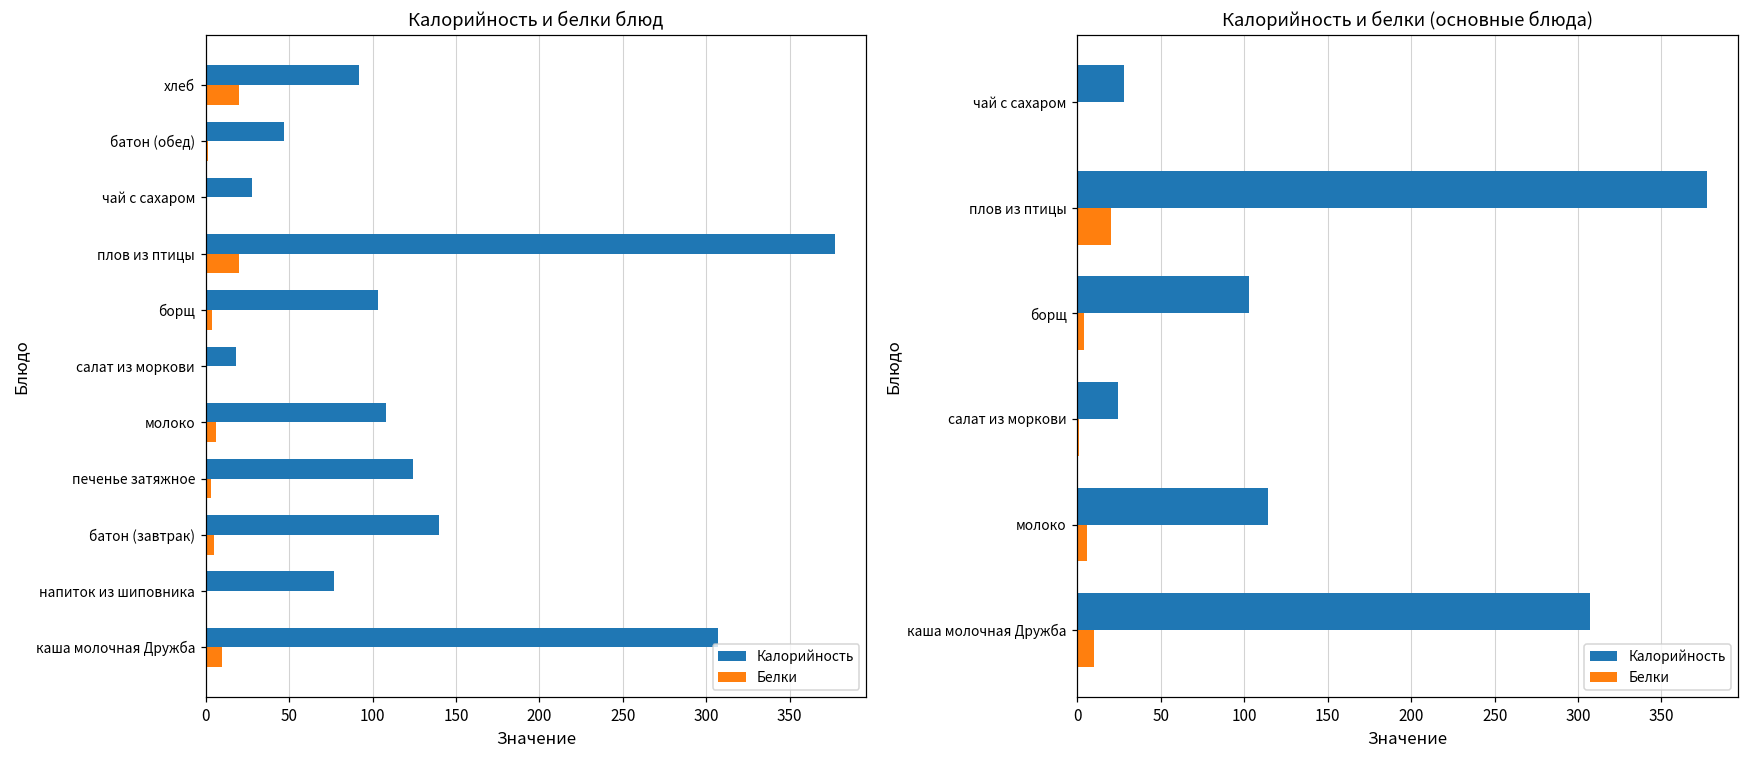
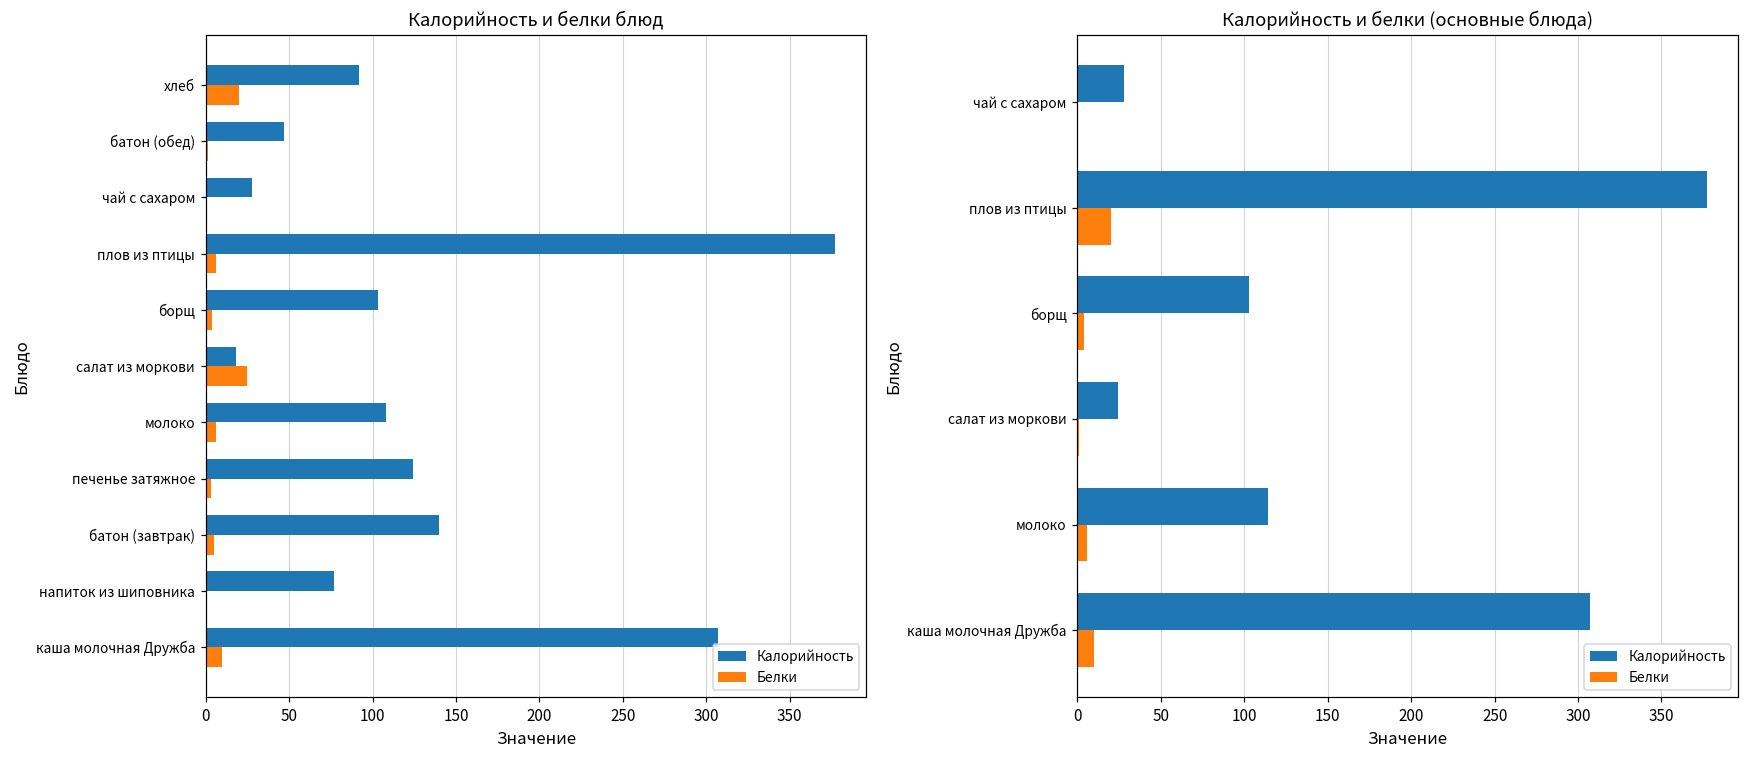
  {
    "Калорийность и белки блюд": {
      "Калорийность": {
        "хлеб": 92,
        "батон (обед)": 47,
        "чай с сахаром": 28,
        "плов из птицы": 377,
        "борщ": 103,
        "салат из моркови": 18,
        "молоко": 108,
        "печенье затяжное": 124,
        "батон (завтрак)": 140,
        "напиток из шиповника": 77,
        "каша молочная Дружба": 307
      },
      "Белки": {
        "хлеб": 20,
        "чай с сахаром": 0,
-       "плов из птицы": 20,
+       "плов из птицы": 6,
        "борщ": 4,
-       "салат из моркови": 1,
+       "салат из моркови": 25,
        "молоко": 6,
        "печенье затяжное": 3,
        "батон (завтрак)": 5,
        "каша молочная Дружба": 10
      }
    },
    "Калорийность и белки (основные блюда)": {
      "Калорийность": {
        "чай с сахаром": 28,
        "плов из птицы": 377,
        "борщ": 103,
        "салат из моркови": 24,
        "молоко": 114,
        "каша молочная Дружба": 307
      },
      "Белки": {
        "чай с сахаром": 0,
        "плов из птицы": 20,
        "борщ": 4,
        "молоко": 6,
        "каша молочная Дружба": 10
      }
    }
  }
